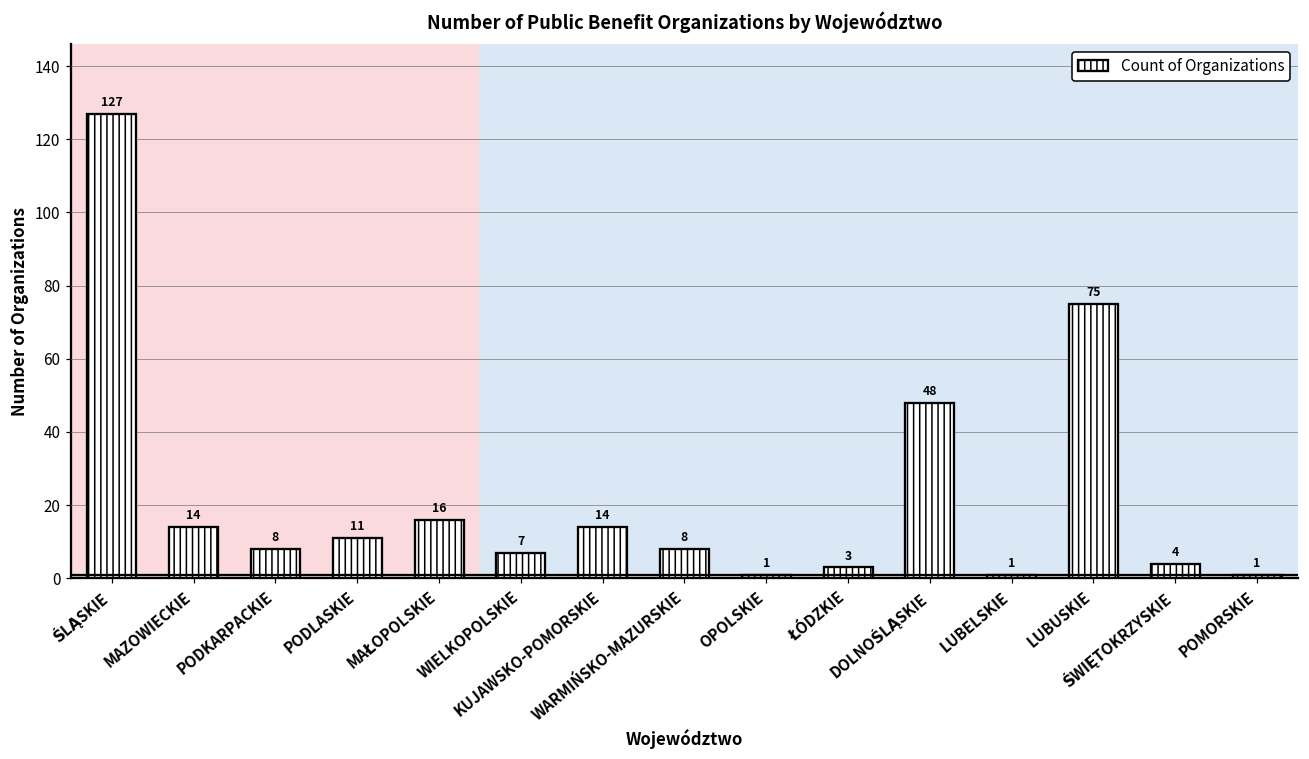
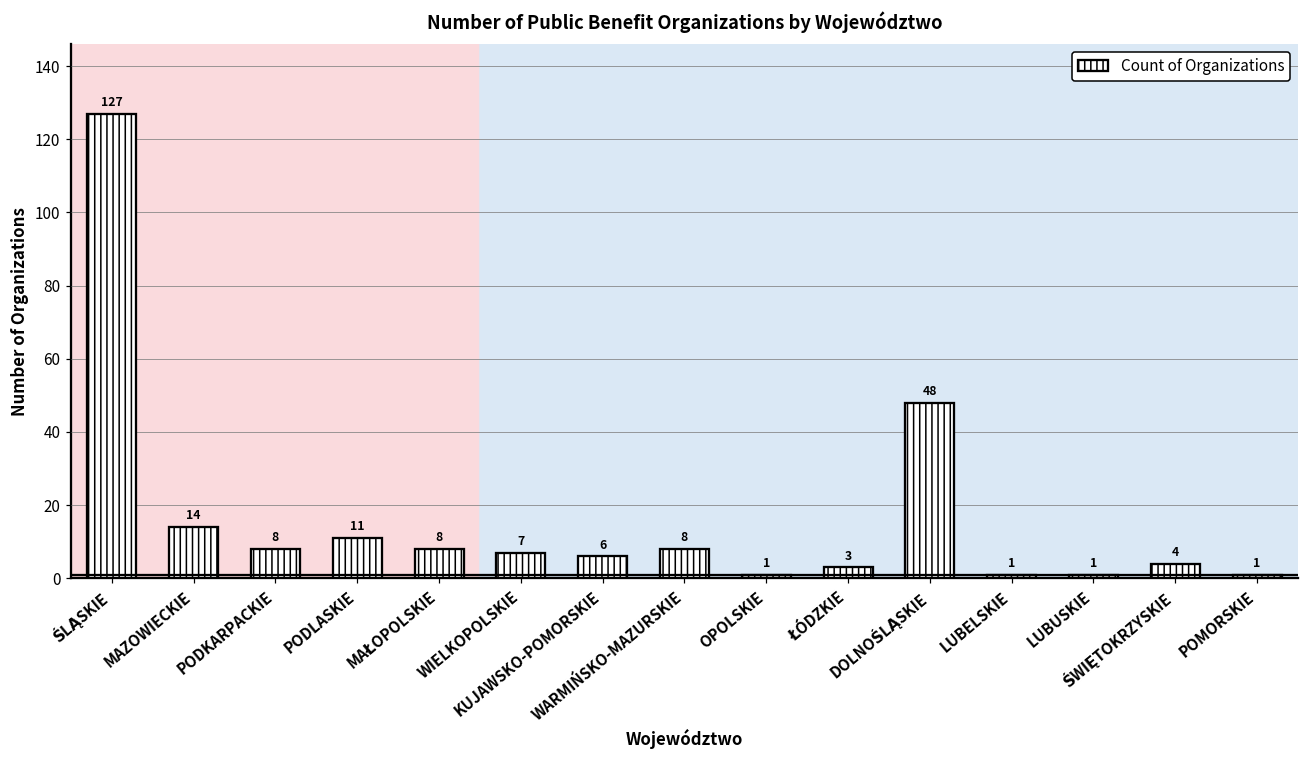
  {
    "ŚLĄSKIE": 127,
    "MAZOWIECKIE": 14,
    "PODKARPACKIE": 8,
    "PODLASKIE": 11,
-   "MAŁOPOLSKIE": 16,
+   "MAŁOPOLSKIE": 8,
    "WIELKOPOLSKIE": 7,
-   "KUJAWSKO-POMORSKIE": 14,
+   "KUJAWSKO-POMORSKIE": 6,
    "WARMIŃSKO-MAZURSKIE": 8,
    "OPOLSKIE": 1,
    "ŁÓDZKIE": 3,
    "DOLNOŚLĄSKIE": 48,
    "LUBELSKIE": 1,
-   "LUBUSKIE": 75,
+   "LUBUSKIE": 1,
    "ŚWIĘTOKRZYSKIE": 4,
    "POMORSKIE": 1
  }
